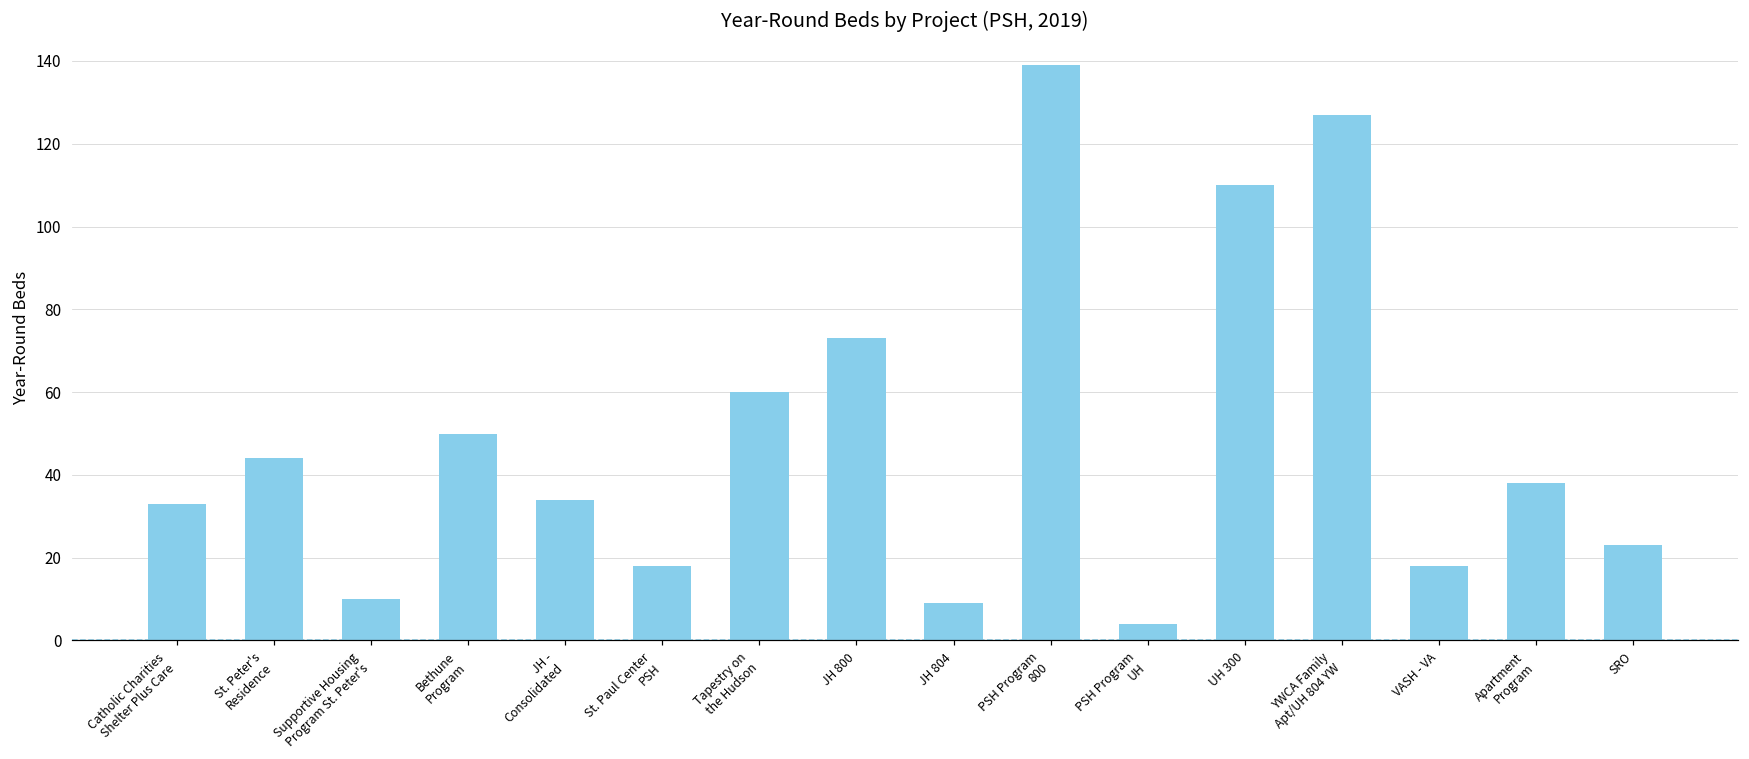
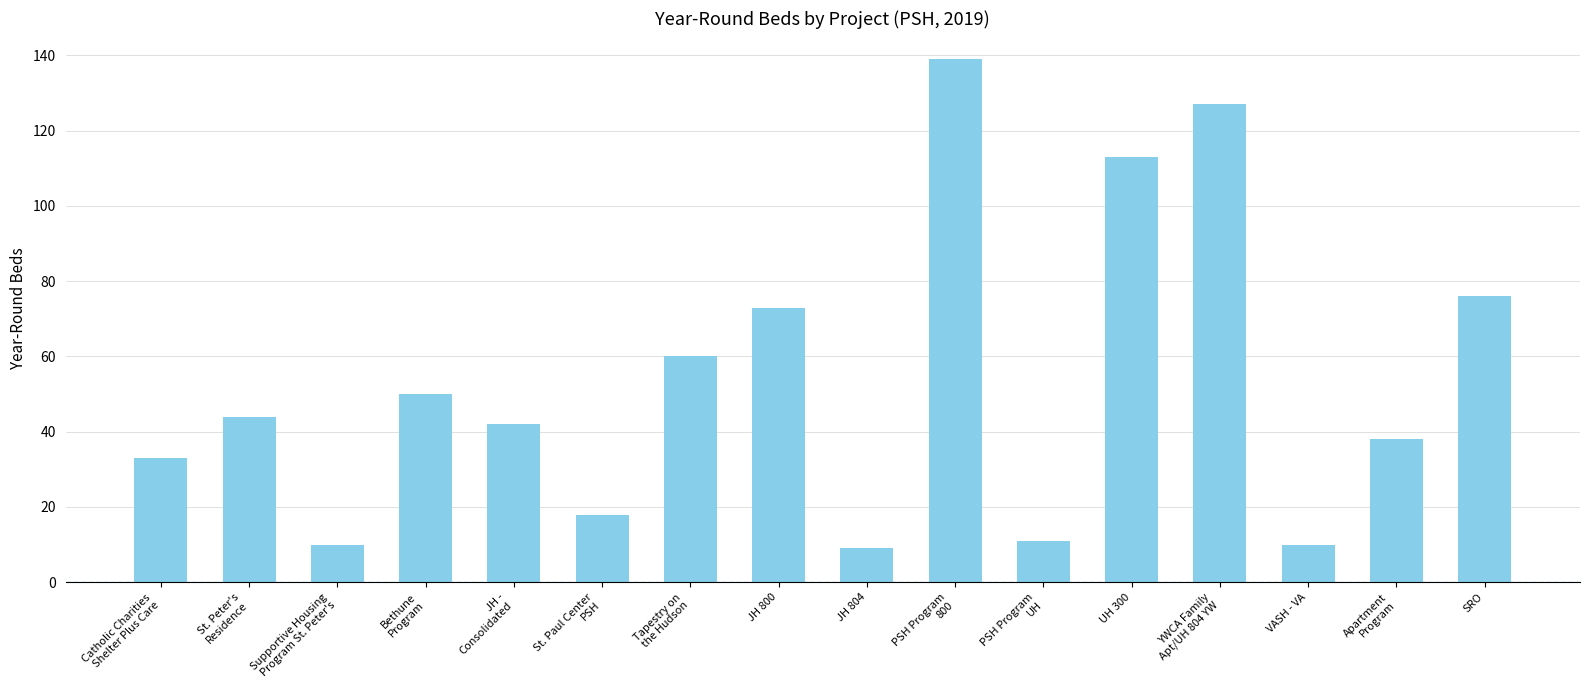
  {
    "Catholic Charities Shelter Plus Care": 33,
    "St. Peter's Residence": 44,
    "Supportive Housing Program St. Peter's": 10,
    "Bethune Program": 50,
-   "JH - Consolidated": 34,
+   "JH - Consolidated": 42,
    "St. Paul Center PSH": 18,
    "Tapestry on the Hudson": 60,
    "JH 800": 73,
    "JH 804": 9,
    "PSH Program 800": 139,
-   "PSH Program UH": 4,
-   "UH 300": 110,
+   "PSH Program UH": 11,
+   "UH 300": 113,
    "YWCA Family Apt/UH 804 YW": 127,
-   "VASH - VA": 18,
+   "VASH - VA": 10,
    "Apartment Program": 38,
-   "SRO": 23
+   "SRO": 76
  }
